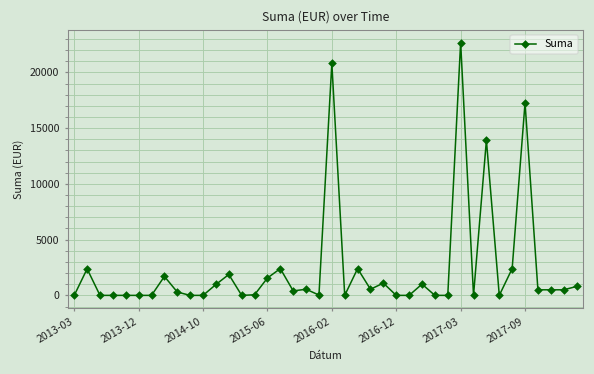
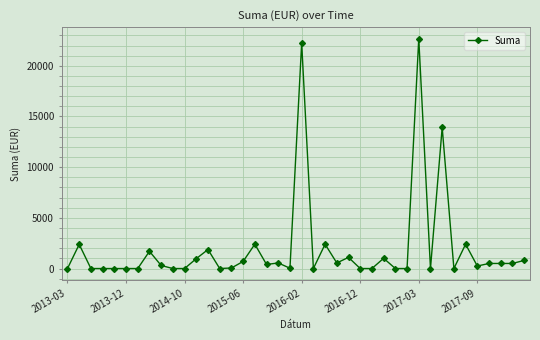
  {
    "2013-03": 0,
    "2013-12": 0,
    "2014-10": 0,
-   "2015-06": 1600,
-   "2016-02": 20800,
+   "2015-06": 700,
+   "2016-02": 22200,
    "2016-12": 0,
    "2017-03": 22700,
-   "2017-09": 17300
+   "2017-09": 200
  }
